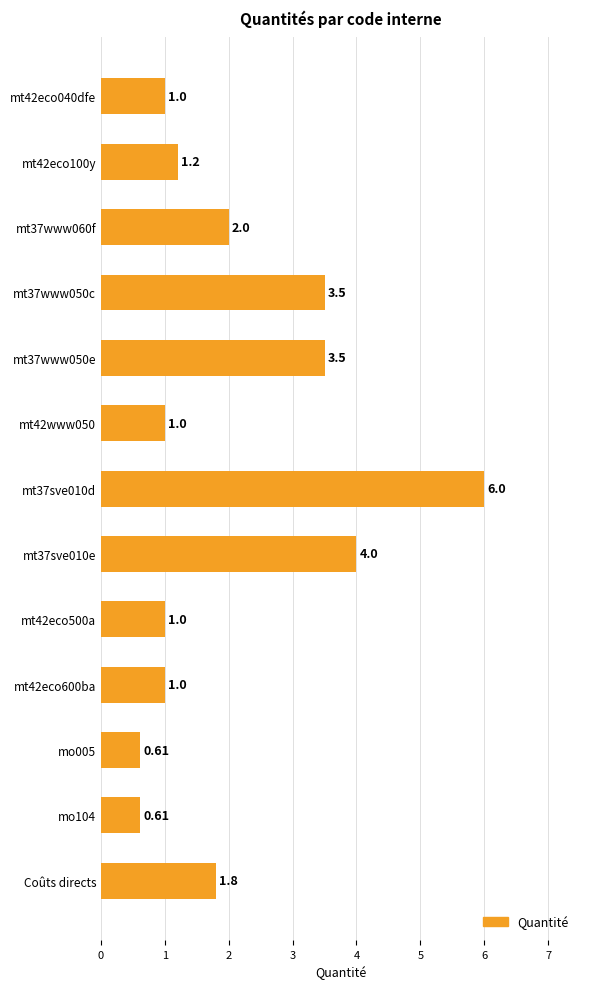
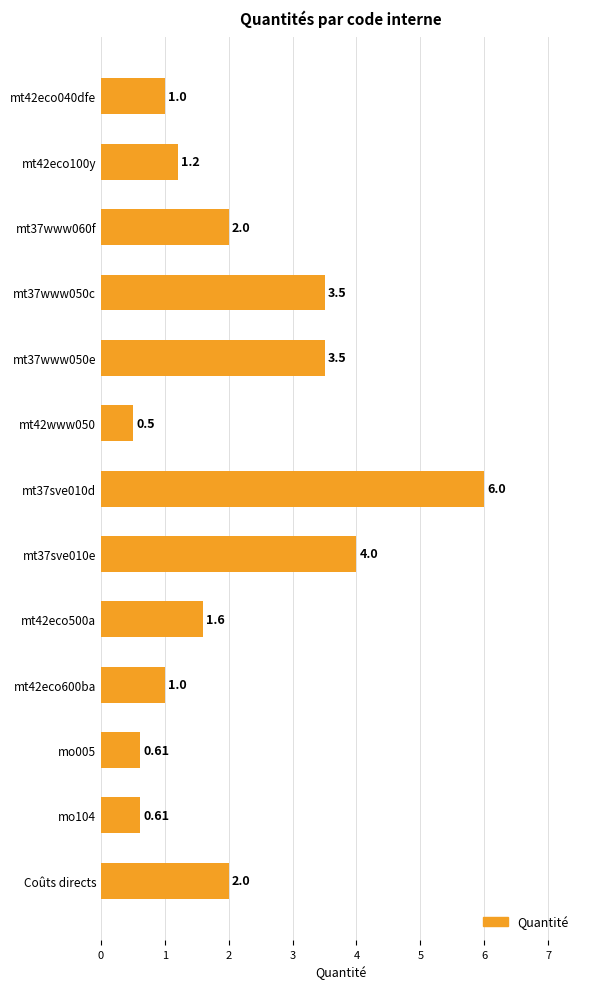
  {
    "mt42eco040dfe": 1.0,
    "mt42eco100y": 1.2,
    "mt37www060f": 2.0,
    "mt37www050c": 3.5,
    "mt37www050e": 3.5,
-   "mt42www050": 1.0,
+   "mt42www050": 0.5,
    "mt37sve010d": 6.0,
    "mt37sve010e": 4.0,
-   "mt42eco500a": 1.0,
+   "mt42eco500a": 1.6,
    "mt42eco600ba": 1.0,
    "mo005": 0.61,
    "mo104": 0.61,
-   "Coûts directs": 1.8
+   "Coûts directs": 2.0
  }
